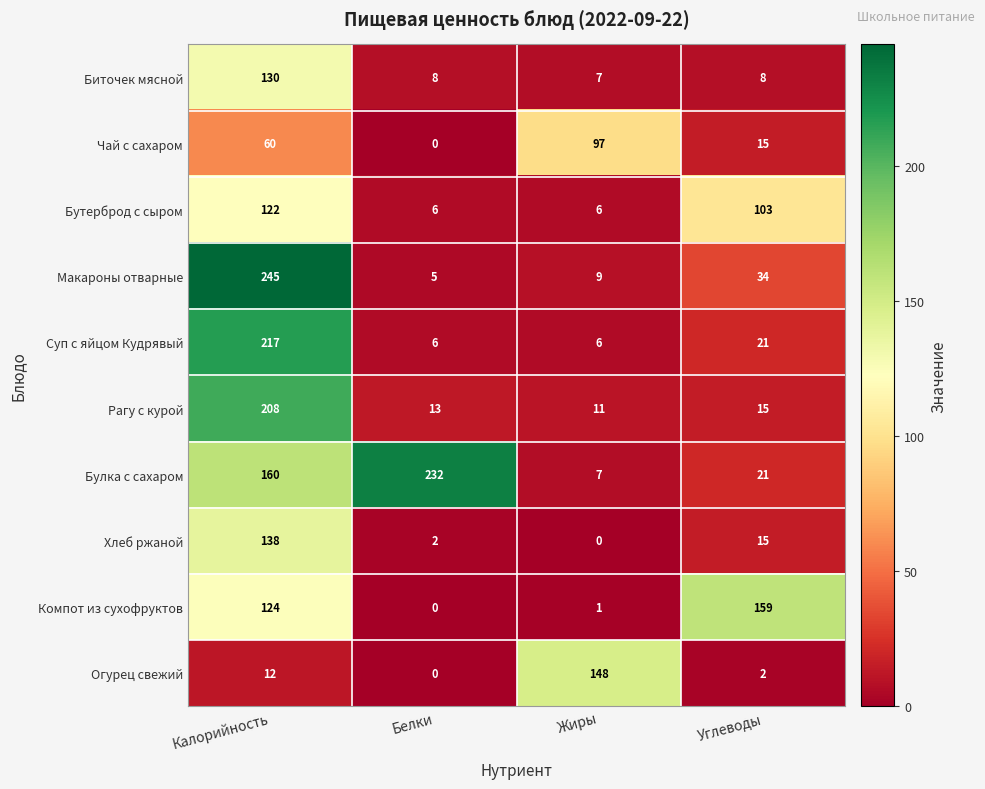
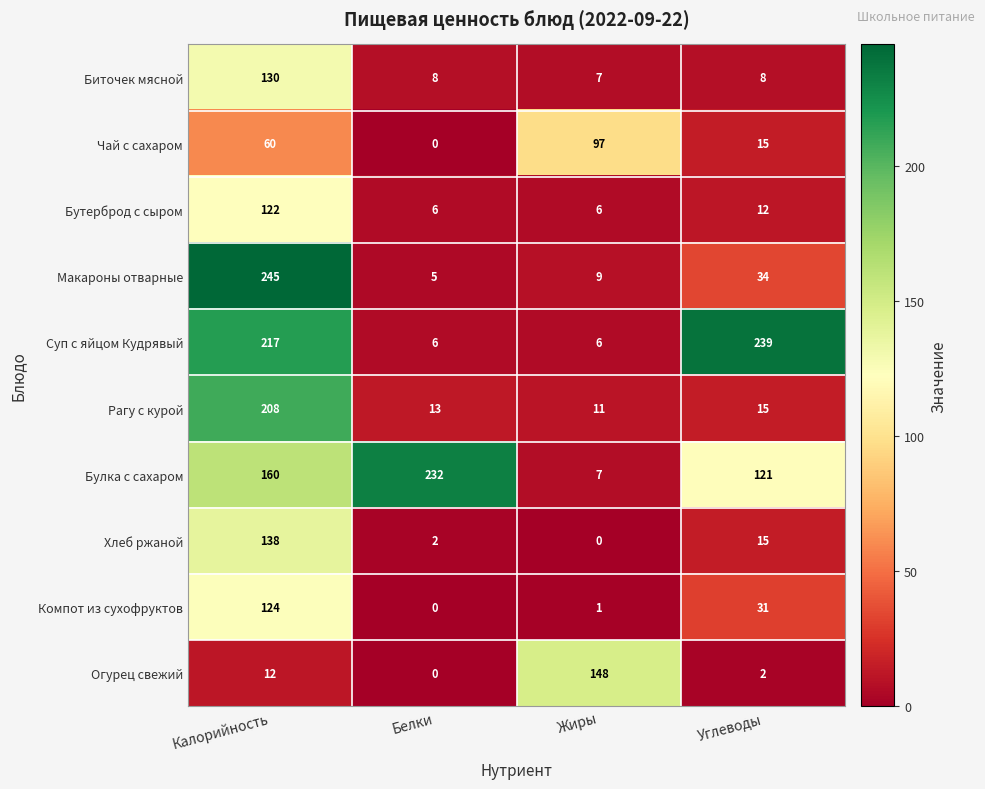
  {
    "Биточек мясной": {
      "Калорийность": 130,
      "Белки": 8,
      "Жиры": 7,
      "Углеводы": 8
    },
    "Чай с сахаром": {
      "Калорийность": 60,
      "Белки": 0,
      "Жиры": 97,
      "Углеводы": 15
    },
    "Бутерброд с сыром": {
      "Калорийность": 122,
      "Белки": 6,
      "Жиры": 6,
-     "Углеводы": 103
+     "Углеводы": 12
    },
    "Макароны отварные": {
      "Калорийность": 245,
      "Белки": 5,
      "Жиры": 9,
      "Углеводы": 34
    },
    "Суп с яйцом Кудрявый": {
      "Калорийность": 217,
      "Белки": 6,
      "Жиры": 6,
-     "Углеводы": 21
+     "Углеводы": 239
    },
    "Рагу с курой": {
      "Калорийность": 208,
      "Белки": 13,
      "Жиры": 11,
      "Углеводы": 15
    },
    "Булка с сахаром": {
      "Калорийность": 160,
      "Белки": 232,
      "Жиры": 7,
-     "Углеводы": 21
+     "Углеводы": 121
    },
    "Хлеб ржаной": {
      "Калорийность": 138,
      "Белки": 2,
      "Жиры": 0,
      "Углеводы": 15
    },
    "Компот из сухофруктов": {
      "Калорийность": 124,
      "Белки": 0,
      "Жиры": 1,
-     "Углеводы": 159
+     "Углеводы": 31
    },
    "Огурец свежий": {
      "Калорийность": 12,
      "Белки": 0,
      "Жиры": 148,
      "Углеводы": 2
    }
  }
